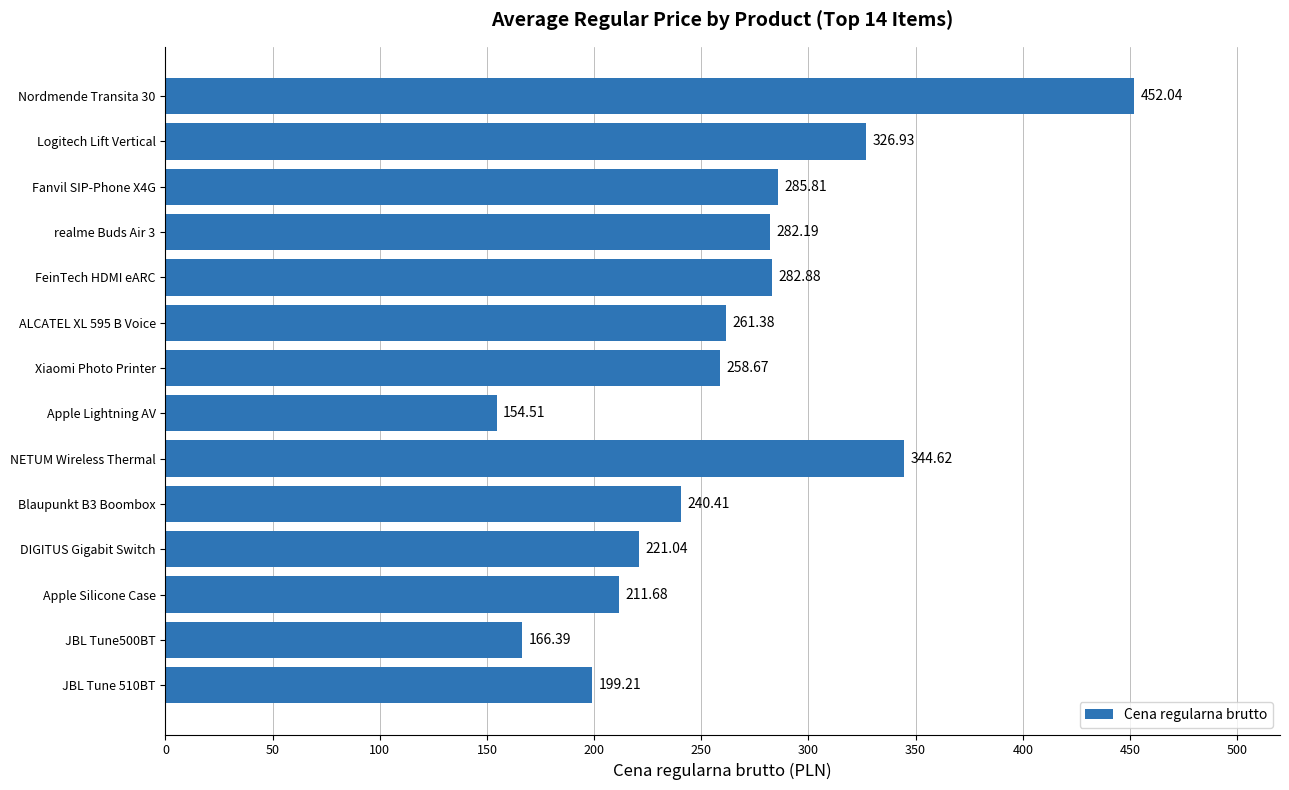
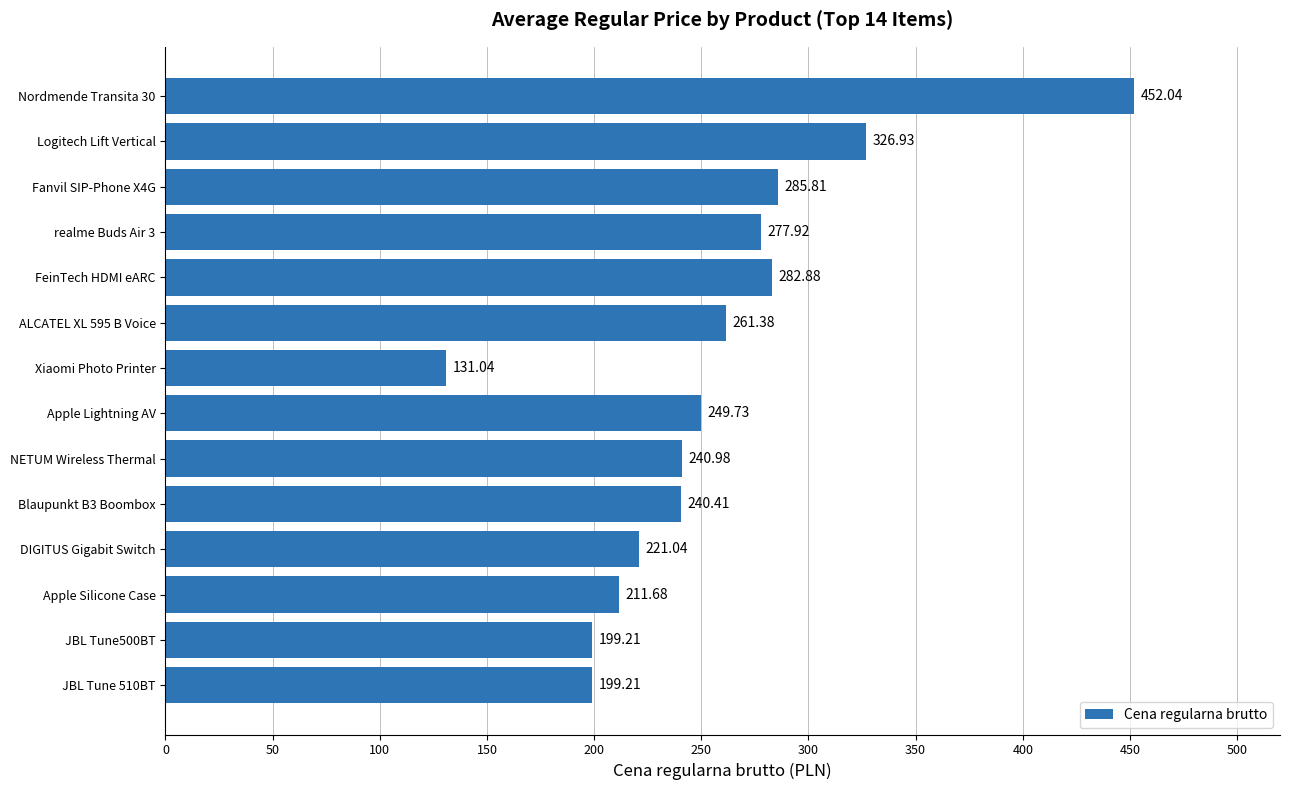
  {
    "Nordmende Transita 30": 452.04,
    "Logitech Lift Vertical": 326.93,
    "Fanvil SIP-Phone X4G": 285.81,
-   "realme Buds Air 3": 282.19,
+   "realme Buds Air 3": 277.92,
    "FeinTech HDMI eARC": 282.88,
    "ALCATEL XL 595 B Voice": 261.38,
-   "Xiaomi Photo Printer": 258.67,
-   "Apple Lightning AV": 154.51,
-   "NETUM Wireless Thermal": 344.62,
+   "Xiaomi Photo Printer": 131.04,
+   "Apple Lightning AV": 249.73,
+   "NETUM Wireless Thermal": 240.98,
    "Blaupunkt B3 Boombox": 240.41,
    "DIGITUS Gigabit Switch": 221.04,
    "Apple Silicone Case": 211.68,
-   "JBL Tune500BT": 166.39,
+   "JBL Tune500BT": 199.21,
    "JBL Tune 510BT": 199.21
  }
